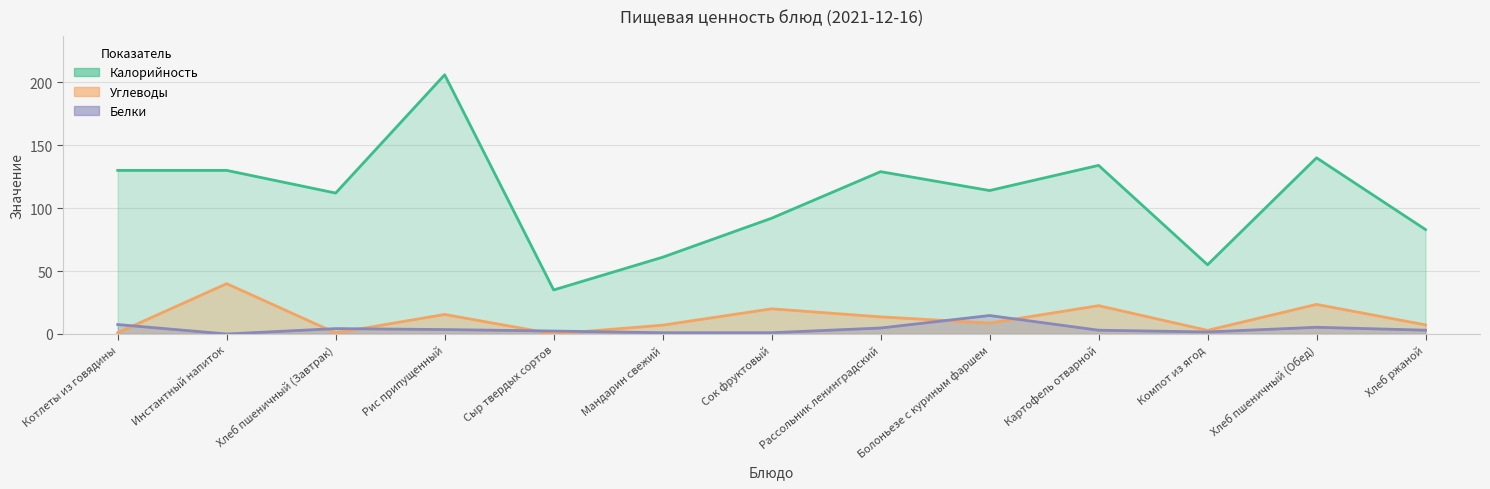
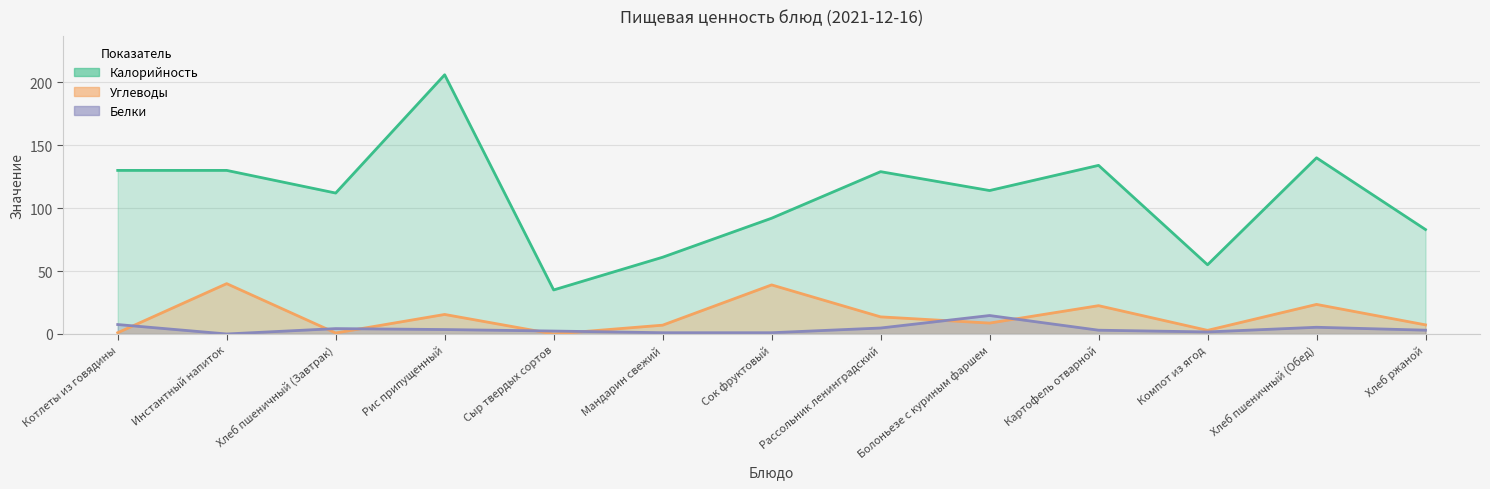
  {
    "Углеводы": {
      "Котлеты из говядины": 1,
      "Инстантный напиток": 40,
      "Хлеб пшеничный (Завтрак)": 1,
      "Рис припущенный": 16,
      "Сыр твердых сортов": 0,
      "Мандарин свежий": 7,
-     "Сок фруктовый": 20,
+     "Сок фруктовый": 39,
      "Рассольник ленинградский": 14,
      "Болоньезе с куриным фаршем": 9,
      "Картофель отварной": 23,
      "Хлеб пшеничный (Обед)": 24,
      "Хлеб ржаной": 7
    }
  }
